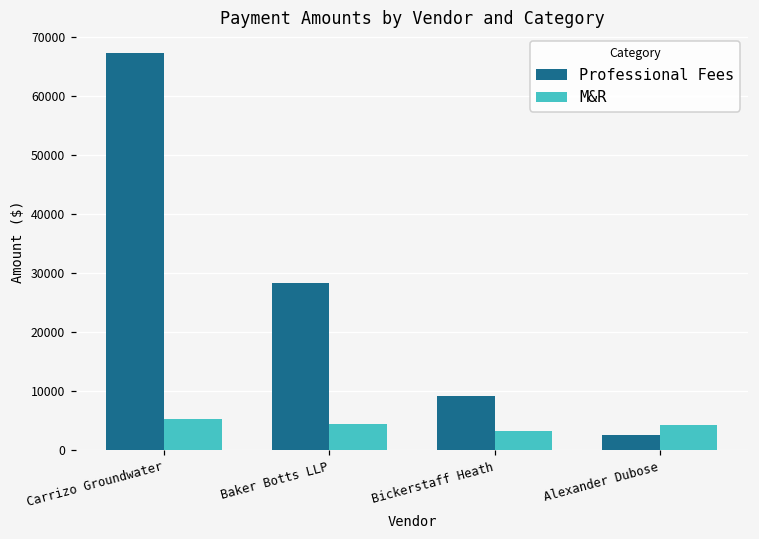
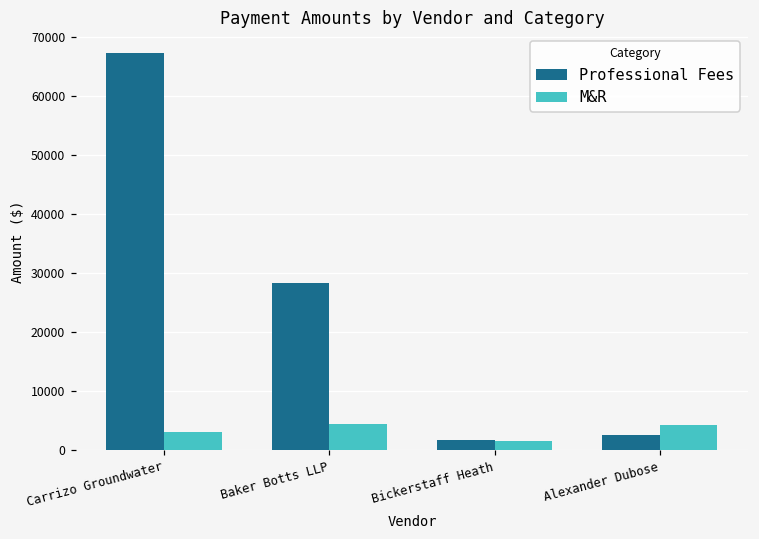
  {
    "Professional Fees": {
      "Carrizo Groundwater": 67000,
      "Baker Botts LLP": 28000,
-     "Bickerstaff Heath": 9000,
+     "Bickerstaff Heath": 2000,
      "Alexander Dubose": 2000
    },
    "M&R": {
-     "Carrizo Groundwater": 5000,
+     "Carrizo Groundwater": 3000,
      "Baker Botts LLP": 4000,
-     "Bickerstaff Heath": 3000,
+     "Bickerstaff Heath": 2000,
      "Alexander Dubose": 4000
    }
  }
